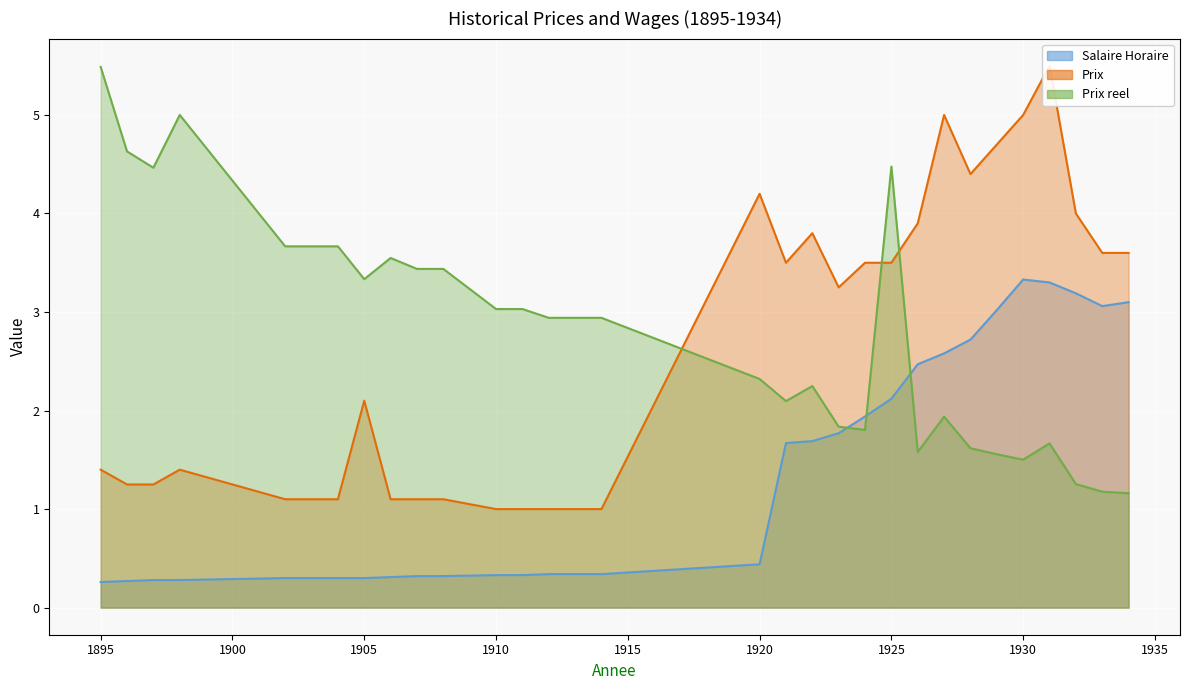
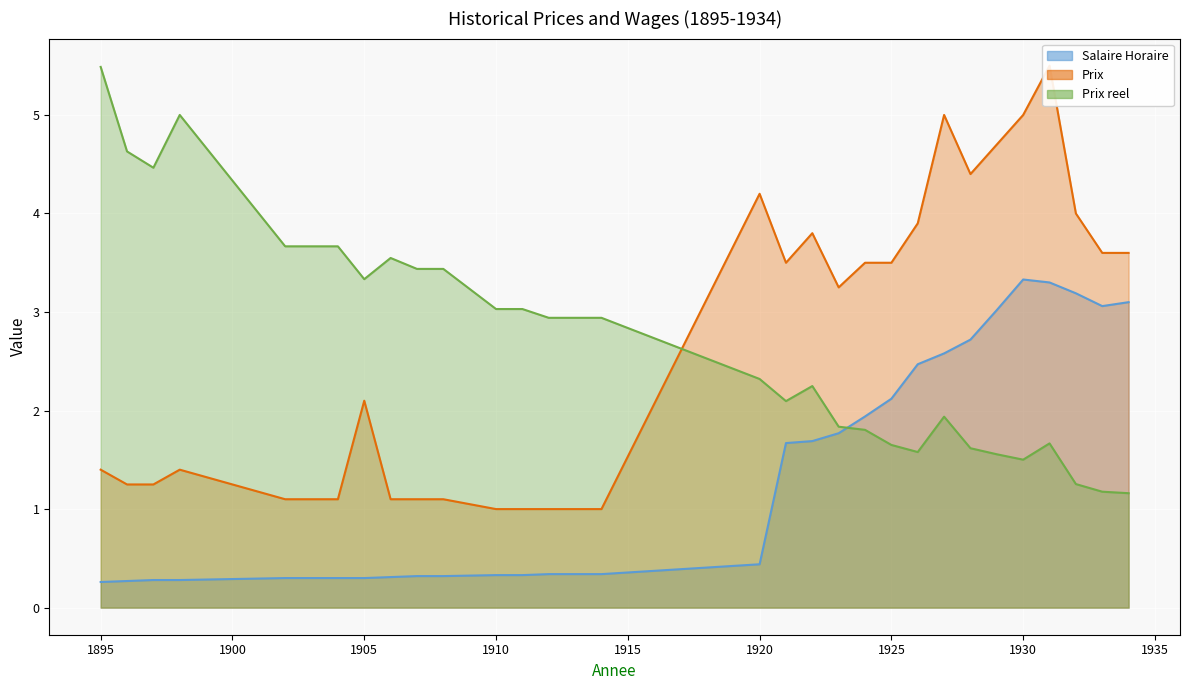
  {
    "Salaire Horaire": {
      "1895": 0.3,
      "1905": 0.3,
      "1910": 0.3,
      "1920": 0.4,
      "1925": 2.1,
      "1930": 3.3
    },
    "Prix": {
      "1895": 1.4,
      "1905": 2.1,
      "1910": 1.0,
      "1920": 4.2,
      "1925": 3.5,
      "1930": 5.0
    },
    "Prix reel": {
      "1895": 5.5,
      "1905": 3.3,
      "1910": 3.0,
      "1920": 2.3,
-     "1925": 4.5,
+     "1925": 1.7,
      "1930": 1.5
    }
  }
